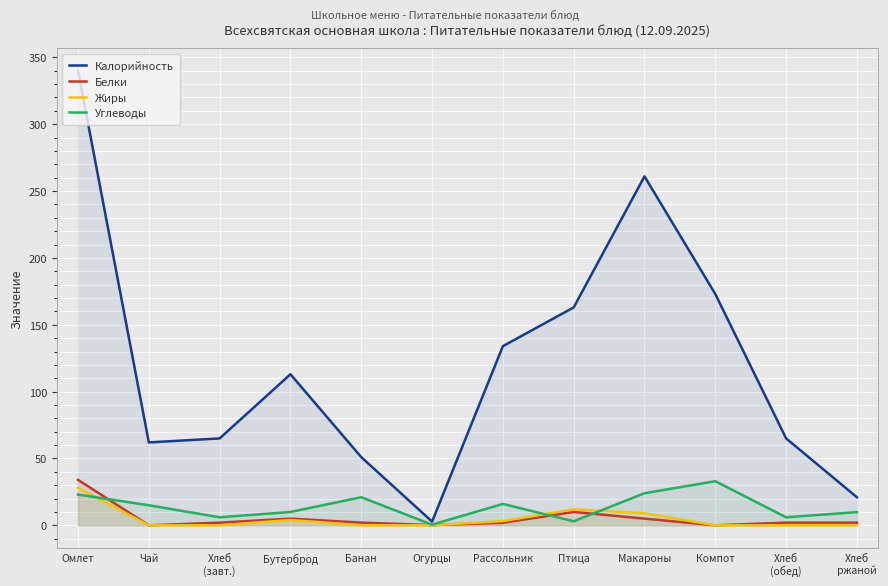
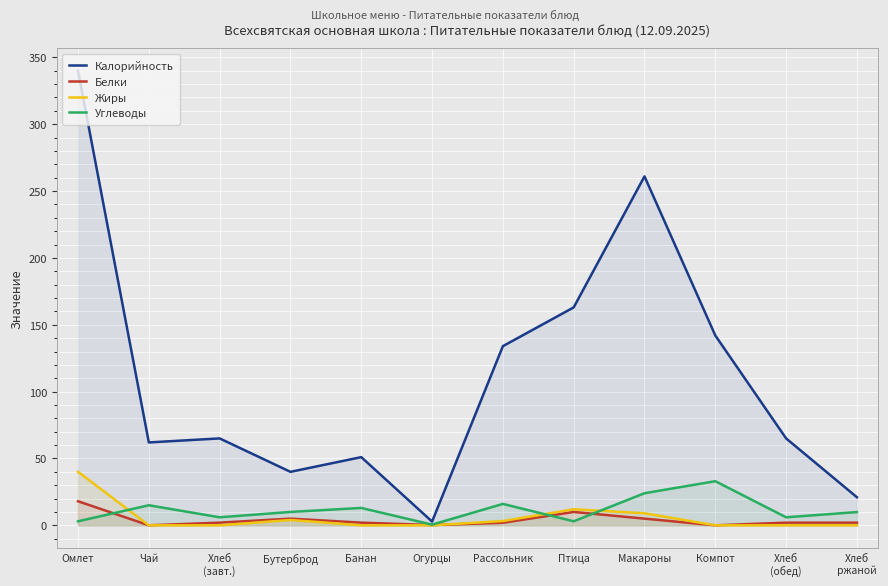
  {
    "Калорийность": {
      "Чай": 62,
      "Хлеб (завт.)": 65,
-     "Бутерброд": 113,
+     "Бутерброд": 40,
      "Банан": 51,
      "Огурцы": 3,
      "Рассольник": 134,
      "Птица": 163,
      "Макароны": 261,
-     "Компот": 173,
+     "Компот": 142,
      "Хлеб (обед)": 65,
      "Хлеб ржаной": 21
    },
    "Белки": {
-     "Омлет": 34,
+     "Омлет": 18,
      "Хлеб (завт.)": 2,
      "Банан": 2,
      "Птица": 10,
      "Макароны": 5,
      "Хлеб (обед)": 2,
      "Хлеб ржаной": 2
    },
    "Жиры": {
-     "Омлет": 28,
+     "Омлет": 40,
      "Хлеб (завт.)": 0,
      "Банан": 0,
      "Птица": 12,
      "Макароны": 9,
      "Хлеб (обед)": 0,
      "Хлеб ржаной": 0
    },
    "Углеводы": {
-     "Омлет": 23,
+     "Омлет": 3,
      "Чай": 15,
      "Хлеб (завт.)": 6,
      "Бутерброд": 10,
-     "Банан": 21,
+     "Банан": 13,
      "Рассольник": 16,
      "Птица": 3,
      "Макароны": 24,
      "Компот": 33,
      "Хлеб (обед)": 6,
      "Хлеб ржаной": 10
    }
  }
